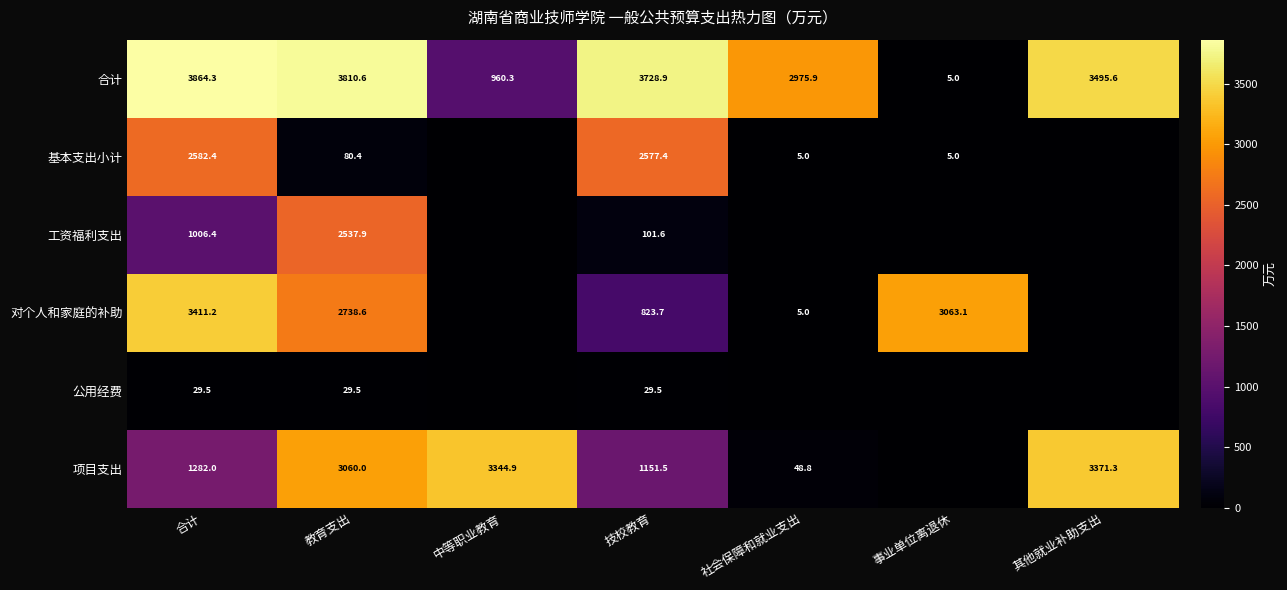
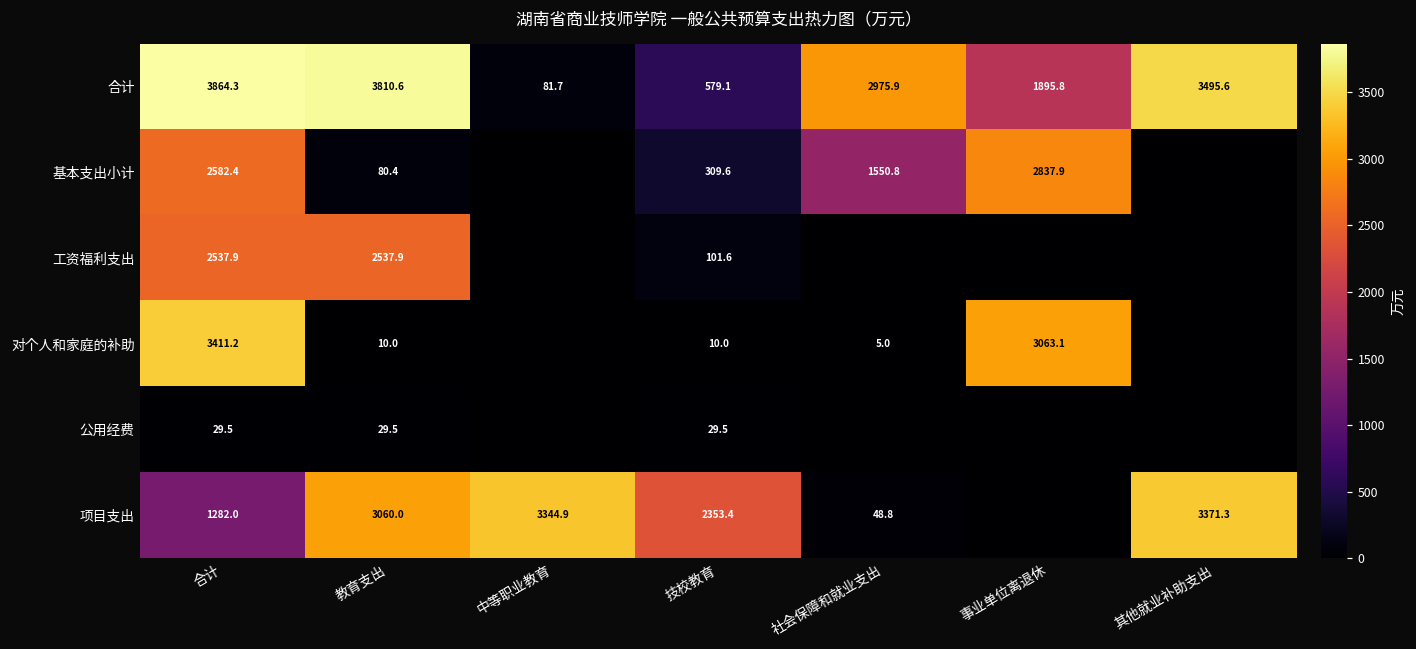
  {
    "合计": {
      "合计": 3864.3,
      "教育支出": 3810.6,
-     "中等职业教育": 960.3,
-     "技校教育": 3728.9,
+     "中等职业教育": 81.7,
+     "技校教育": 579.1,
      "社会保障和就业支出": 2975.9,
-     "事业单位离退休": 5.0,
+     "事业单位离退休": 1895.8,
      "其他就业补助支出": 3495.6
    },
    "基本支出小计": {
      "合计": 2582.4,
      "教育支出": 80.4,
-     "技校教育": 2577.4,
-     "社会保障和就业支出": 5.0,
-     "事业单位离退休": 5.0
+     "技校教育": 309.6,
+     "社会保障和就业支出": 1550.8,
+     "事业单位离退休": 2837.9
    },
    "工资福利支出": {
-     "合计": 1006.4,
+     "合计": 2537.9,
      "教育支出": 2537.9,
      "技校教育": 101.6
    },
    "对个人和家庭的补助": {
      "合计": 3411.2,
-     "教育支出": 2738.6,
-     "技校教育": 823.7,
+     "教育支出": 10.0,
+     "技校教育": 10.0,
      "社会保障和就业支出": 5.0,
      "事业单位离退休": 3063.1
    },
    "公用经费": {
      "合计": 29.5,
      "教育支出": 29.5,
      "技校教育": 29.5
    },
    "项目支出": {
      "合计": 1282.0,
      "教育支出": 3060.0,
      "中等职业教育": 3344.9,
-     "技校教育": 1151.5,
+     "技校教育": 2353.4,
      "社会保障和就业支出": 48.8,
      "其他就业补助支出": 3371.3
    }
  }
